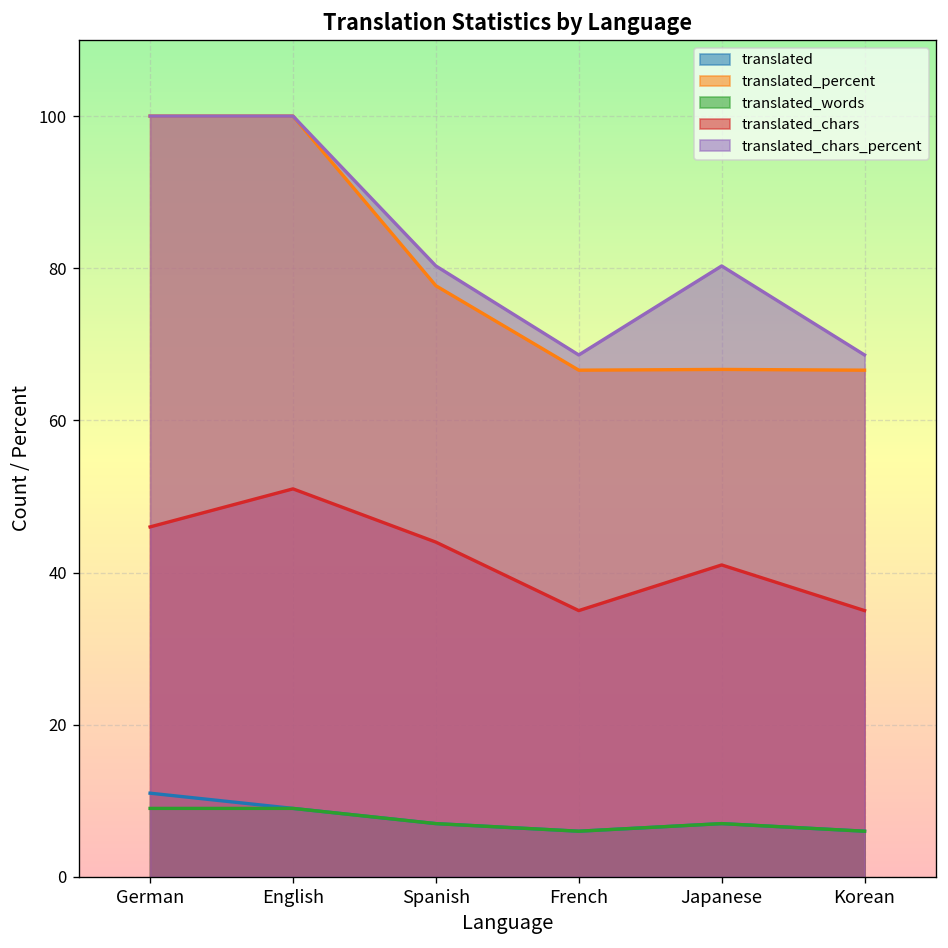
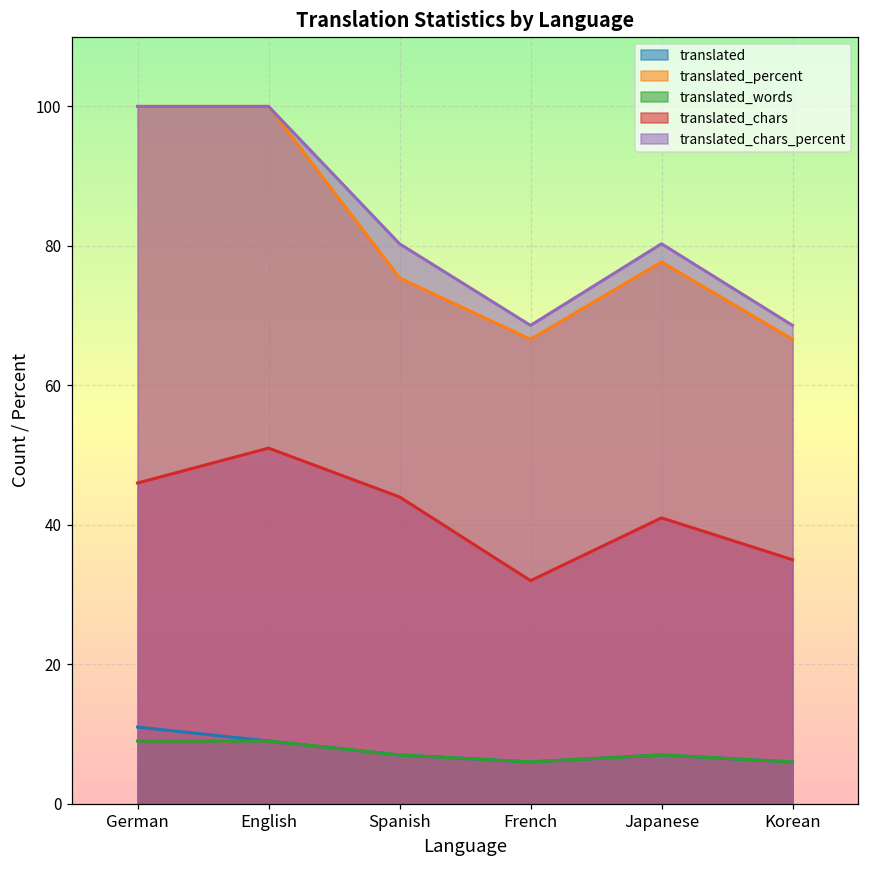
  {
    "translated": {
      "German": 11
    },
    "translated_percent": {
-     "Spanish": 78,
+     "Spanish": 75,
      "French": 67,
-     "Japanese": 67,
+     "Japanese": 78,
      "Korean": 67
    },
    "translated_words": {
      "German": 9
    },
    "translated_chars": {
      "German": 46,
      "English": 51,
      "Spanish": 44,
-     "French": 35,
+     "French": 32,
      "Japanese": 41,
      "Korean": 35
    },
    "translated_chars_percent": {
      "Spanish": 80,
      "French": 69,
      "Japanese": 80,
      "Korean": 69
    }
  }
